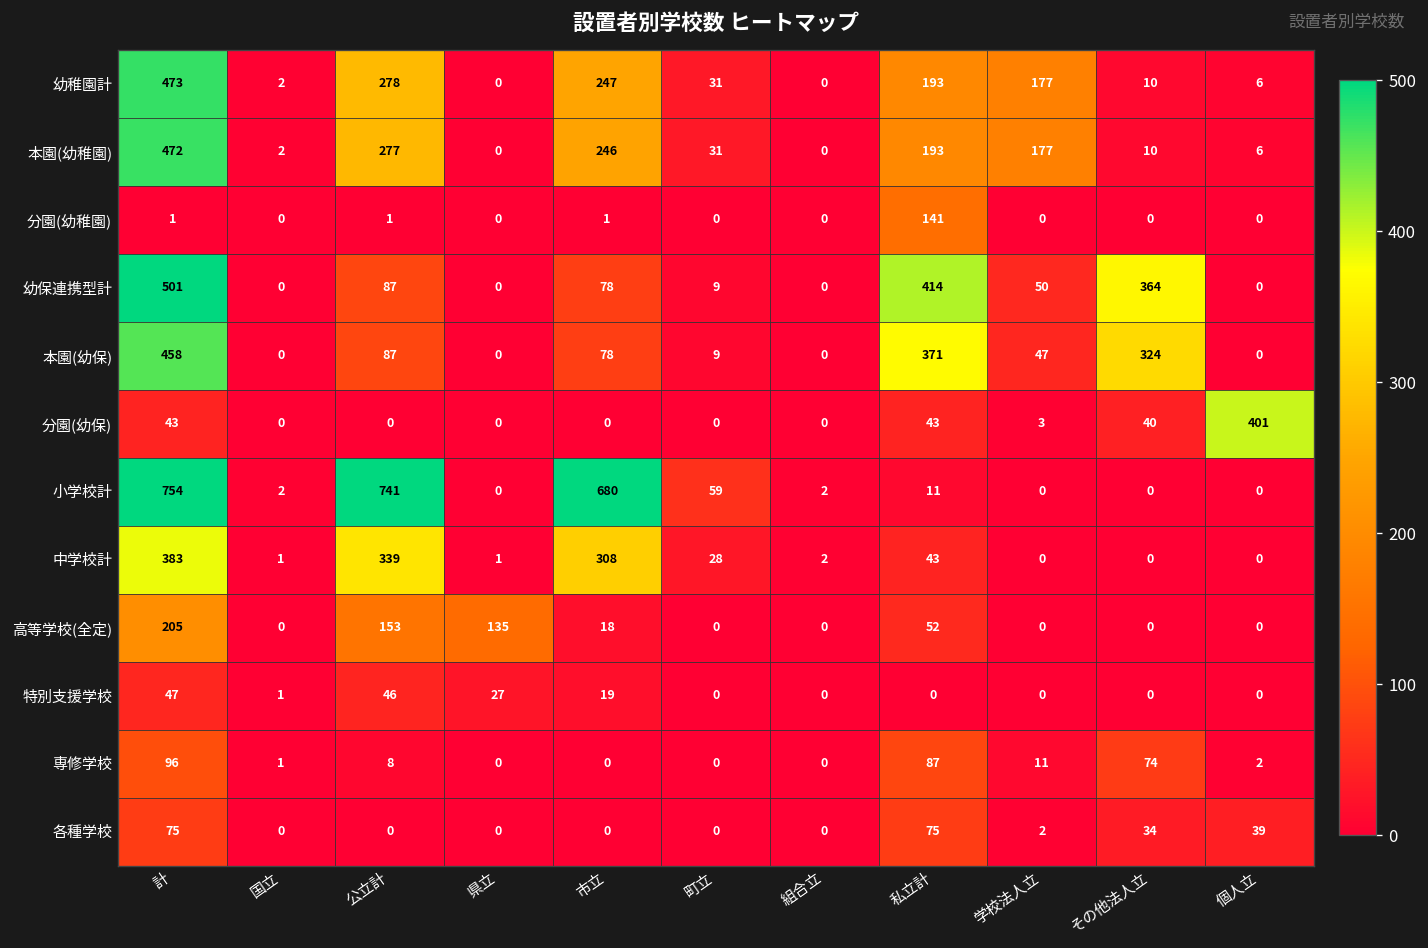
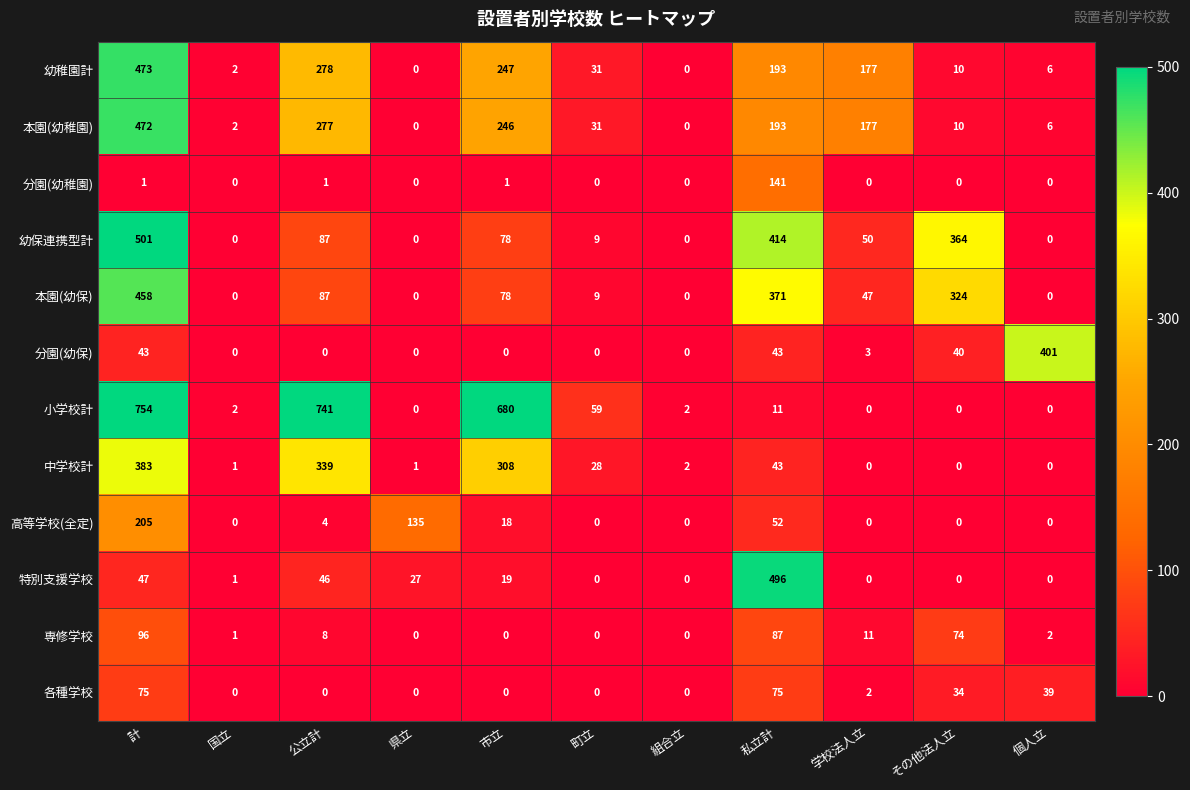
  {
    "幼稚園計": {
      "計": 473,
      "国立": 2,
      "公立計": 278,
      "県立": 0,
      "市立": 247,
      "町立": 31,
      "組合立": 0,
      "私立計": 193,
      "学校法人立": 177,
      "その他法人立": 10,
      "個人立": 6
    },
    "本園(幼稚園)": {
      "計": 472,
      "国立": 2,
      "公立計": 277,
      "県立": 0,
      "市立": 246,
      "町立": 31,
      "組合立": 0,
      "私立計": 193,
      "学校法人立": 177,
      "その他法人立": 10,
      "個人立": 6
    },
    "分園(幼稚園)": {
      "計": 1,
      "国立": 0,
      "公立計": 1,
      "県立": 0,
      "市立": 1,
      "町立": 0,
      "組合立": 0,
      "私立計": 141,
      "学校法人立": 0,
      "その他法人立": 0,
      "個人立": 0
    },
    "幼保連携型計": {
      "計": 501,
      "国立": 0,
      "公立計": 87,
      "県立": 0,
      "市立": 78,
      "町立": 9,
      "組合立": 0,
      "私立計": 414,
      "学校法人立": 50,
      "その他法人立": 364,
      "個人立": 0
    },
    "本園(幼保)": {
      "計": 458,
      "国立": 0,
      "公立計": 87,
      "県立": 0,
      "市立": 78,
      "町立": 9,
      "組合立": 0,
      "私立計": 371,
      "学校法人立": 47,
      "その他法人立": 324,
      "個人立": 0
    },
    "分園(幼保)": {
      "計": 43,
      "国立": 0,
      "公立計": 0,
      "県立": 0,
      "市立": 0,
      "町立": 0,
      "組合立": 0,
      "私立計": 43,
      "学校法人立": 3,
      "その他法人立": 40,
      "個人立": 401
    },
    "小学校計": {
      "計": 754,
      "国立": 2,
      "公立計": 741,
      "県立": 0,
      "市立": 680,
      "町立": 59,
      "組合立": 2,
      "私立計": 11,
      "学校法人立": 0,
      "その他法人立": 0,
      "個人立": 0
    },
    "中学校計": {
      "計": 383,
      "国立": 1,
      "公立計": 339,
      "県立": 1,
      "市立": 308,
      "町立": 28,
      "組合立": 2,
      "私立計": 43,
      "学校法人立": 0,
      "その他法人立": 0,
      "個人立": 0
    },
    "高等学校(全定)": {
      "計": 205,
      "国立": 0,
-     "公立計": 153,
+     "公立計": 4,
      "県立": 135,
      "市立": 18,
      "町立": 0,
      "組合立": 0,
      "私立計": 52,
      "学校法人立": 0,
      "その他法人立": 0,
      "個人立": 0
    },
    "特別支援学校": {
      "計": 47,
      "国立": 1,
      "公立計": 46,
      "県立": 27,
      "市立": 19,
      "町立": 0,
      "組合立": 0,
-     "私立計": 0,
+     "私立計": 496,
      "学校法人立": 0,
      "その他法人立": 0,
      "個人立": 0
    },
    "専修学校": {
      "計": 96,
      "国立": 1,
      "公立計": 8,
      "県立": 0,
      "市立": 0,
      "町立": 0,
      "組合立": 0,
      "私立計": 87,
      "学校法人立": 11,
      "その他法人立": 74,
      "個人立": 2
    },
    "各種学校": {
      "計": 75,
      "国立": 0,
      "公立計": 0,
      "県立": 0,
      "市立": 0,
      "町立": 0,
      "組合立": 0,
      "私立計": 75,
      "学校法人立": 2,
      "その他法人立": 34,
      "個人立": 39
    }
  }
